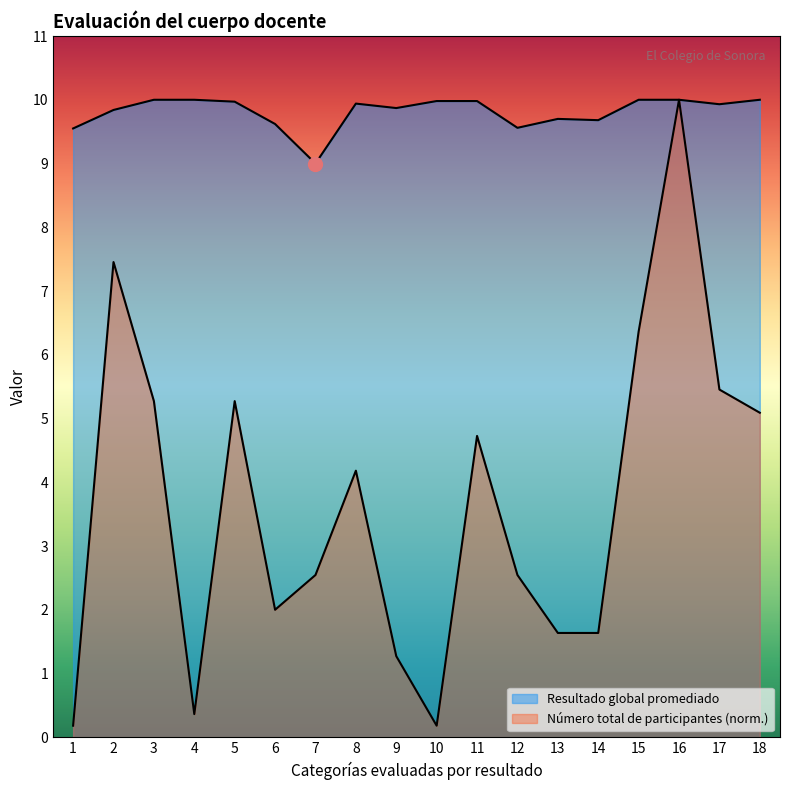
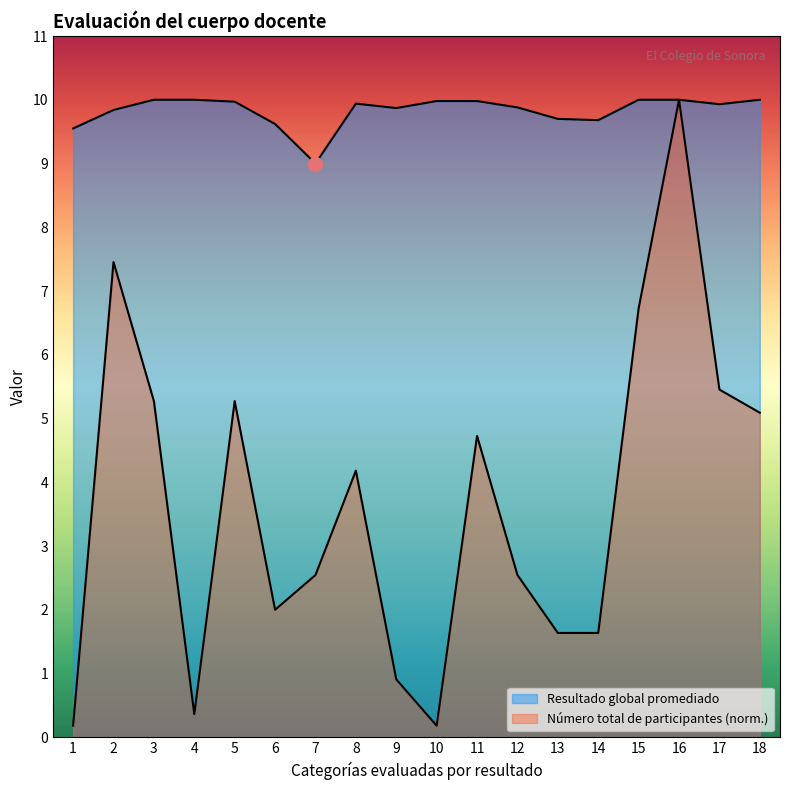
  {
    "Resultado global promediado": {
      "1": 9.6,
      "2": 9.8,
      "3": 10.0,
      "4": 10.0,
      "5": 10.0,
      "6": 9.6,
      "8": 9.9,
      "9": 9.9,
      "10": 10.0,
      "11": 10.0,
-     "12": 9.6,
+     "12": 9.9,
      "13": 9.7,
      "14": 9.7,
      "15": 10.0,
      "17": 9.9,
      "18": 10.0
    },
    "Número total de participantes (norm.)": {
      "1": 0.2,
      "2": 7.5,
      "3": 5.3,
      "4": 0.4,
      "5": 5.3,
      "6": 2.0,
      "7": 2.5,
      "8": 4.2,
-     "9": 1.3,
+     "9": 0.9,
      "10": 0.2,
      "11": 4.7,
      "12": 2.5,
      "13": 1.6,
      "14": 1.6,
-     "15": 6.4,
+     "15": 6.7,
      "17": 5.5,
      "18": 5.1
    }
  }
